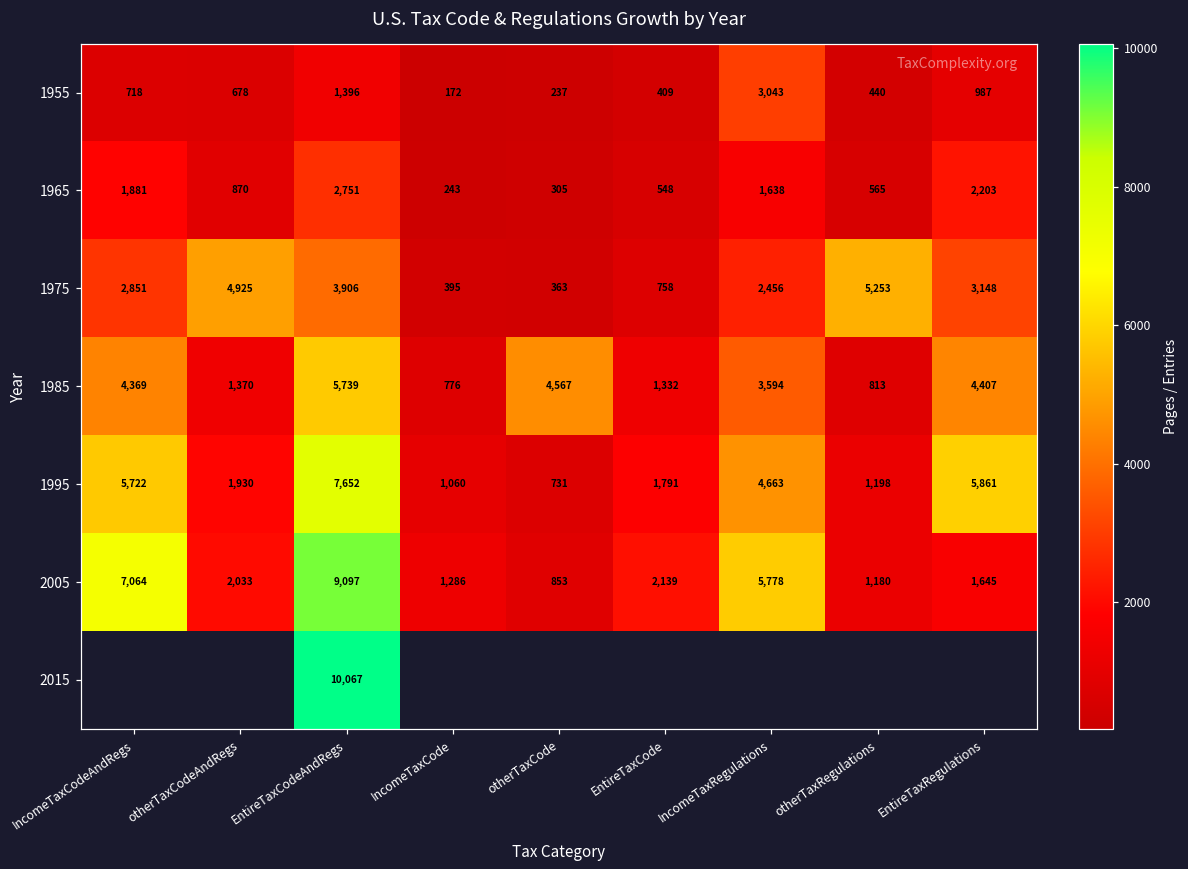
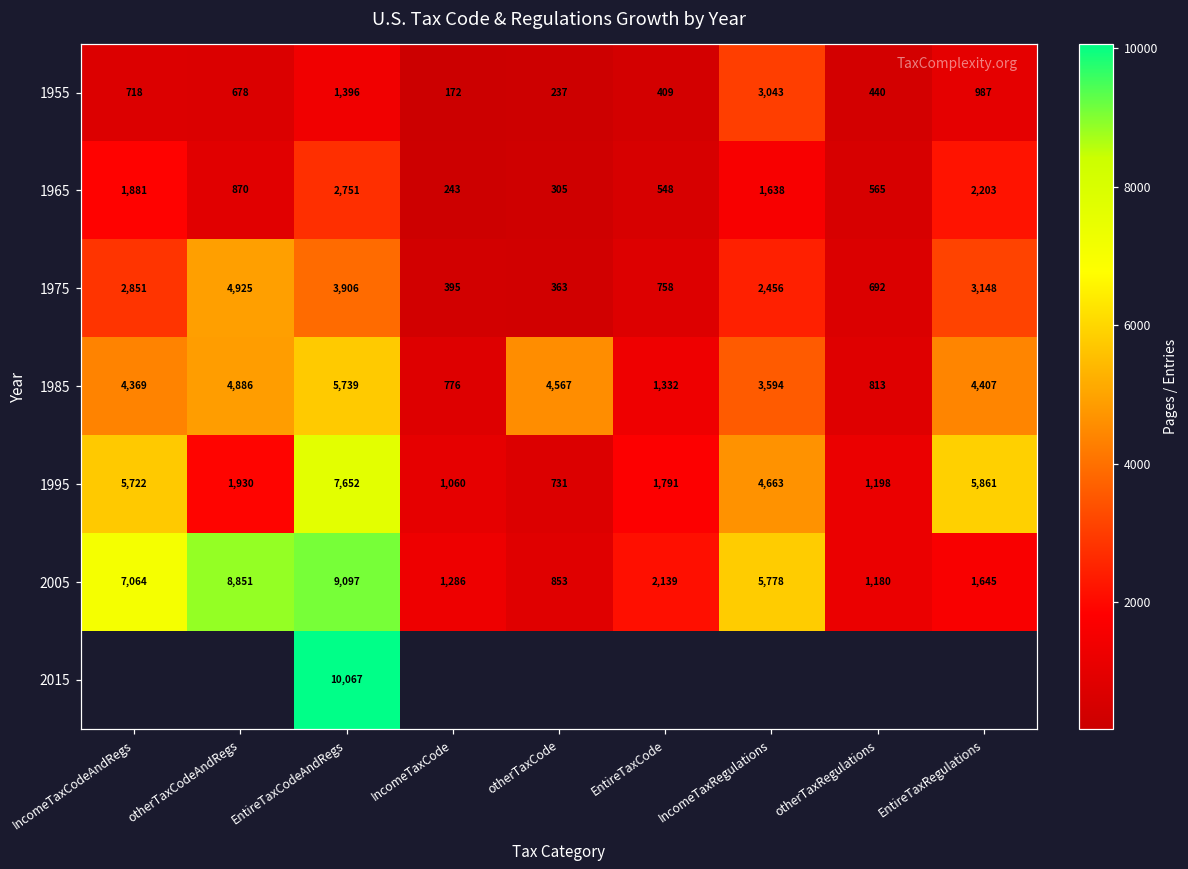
  {
    "1955": {
      "IncomeTaxCodeAndRegs": "718",
      "otherTaxCodeAndRegs": "678",
      "EntireTaxCodeAndRegs": "1,396",
      "IncomeTaxCode": "172",
      "otherTaxCode": "237",
      "EntireTaxCode": "409",
      "IncomeTaxRegulations": "3,043",
      "otherTaxRegulations": "440"
    },
    "1965": {
      "IncomeTaxCodeAndRegs": "1,881",
      "otherTaxCodeAndRegs": "870",
      "EntireTaxCodeAndRegs": "2,751",
      "IncomeTaxCode": "243",
      "otherTaxCode": "305",
      "EntireTaxCode": "548",
      "IncomeTaxRegulations": "1,638",
      "otherTaxRegulations": "565",
      "EntireTaxRegulations": "2,203"
    },
    "1975": {
      "IncomeTaxCodeAndRegs": "2,851",
      "otherTaxCodeAndRegs": "4,925",
      "EntireTaxCodeAndRegs": "3,906",
      "IncomeTaxCode": "395",
      "otherTaxCode": "363",
      "EntireTaxCode": "758",
      "IncomeTaxRegulations": "2,456",
-     "otherTaxRegulations": "5,253",
+     "otherTaxRegulations": "692",
      "EntireTaxRegulations": "3,148"
    },
    "1985": {
      "IncomeTaxCodeAndRegs": "4,369",
-     "otherTaxCodeAndRegs": "1,370",
+     "otherTaxCodeAndRegs": "4,886",
      "EntireTaxCodeAndRegs": "5,739",
      "IncomeTaxCode": "776",
      "otherTaxCode": "4,567",
      "EntireTaxCode": "1,332",
      "IncomeTaxRegulations": "3,594",
      "otherTaxRegulations": "813",
      "EntireTaxRegulations": "4,407"
    },
    "1995": {
      "IncomeTaxCodeAndRegs": "5,722",
      "otherTaxCodeAndRegs": "1,930",
      "EntireTaxCodeAndRegs": "7,652",
      "IncomeTaxCode": "1,060",
      "otherTaxCode": "731",
      "EntireTaxCode": "1,791",
      "IncomeTaxRegulations": "4,663",
      "otherTaxRegulations": "1,198",
      "EntireTaxRegulations": "5,861"
    },
    "2005": {
      "IncomeTaxCodeAndRegs": "7,064",
-     "otherTaxCodeAndRegs": "2,033",
+     "otherTaxCodeAndRegs": "8,851",
      "EntireTaxCodeAndRegs": "9,097",
      "IncomeTaxCode": "1,286",
      "otherTaxCode": "853",
      "EntireTaxCode": "2,139",
      "IncomeTaxRegulations": "5,778",
      "otherTaxRegulations": "1,180",
      "EntireTaxRegulations": "1,645"
    },
    "2015": {
      "EntireTaxCodeAndRegs": "10,067"
    }
  }
